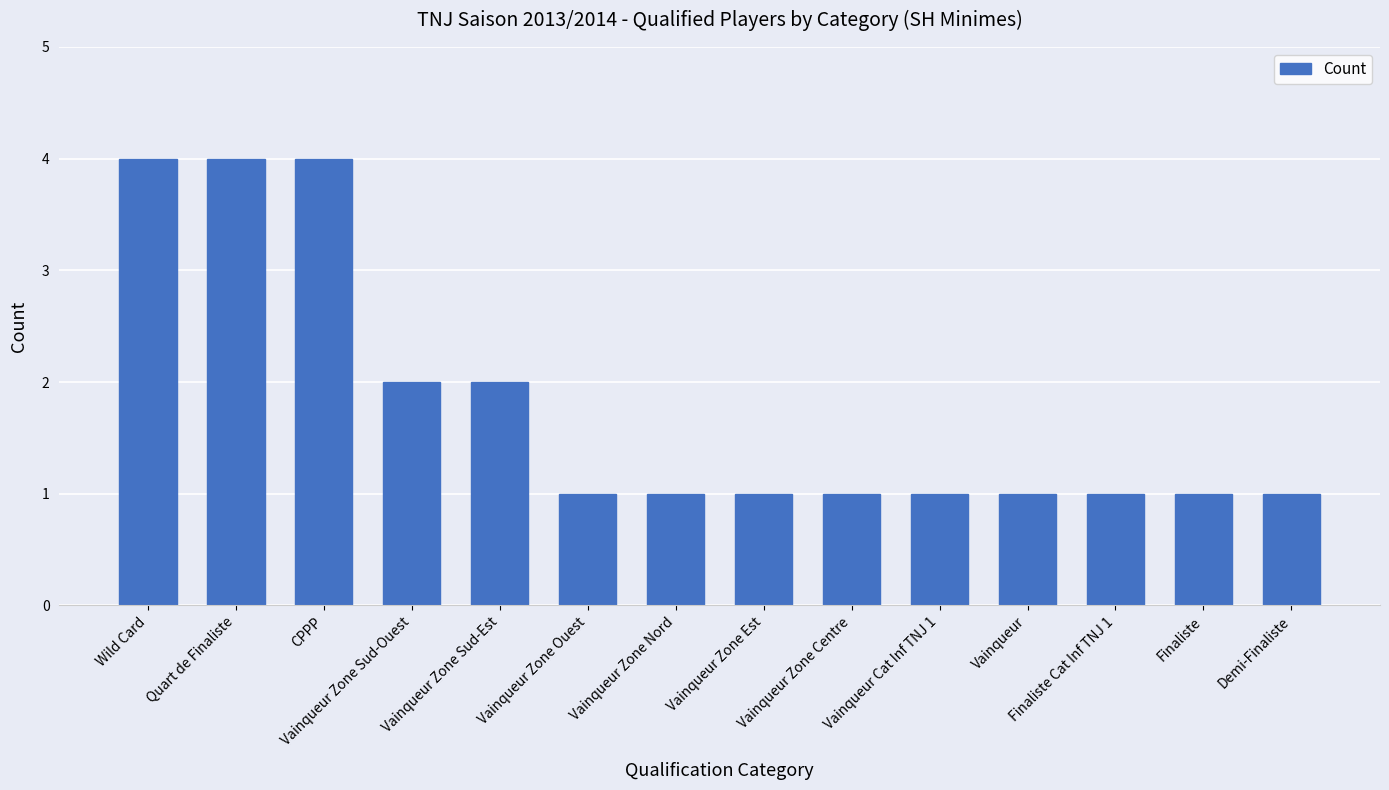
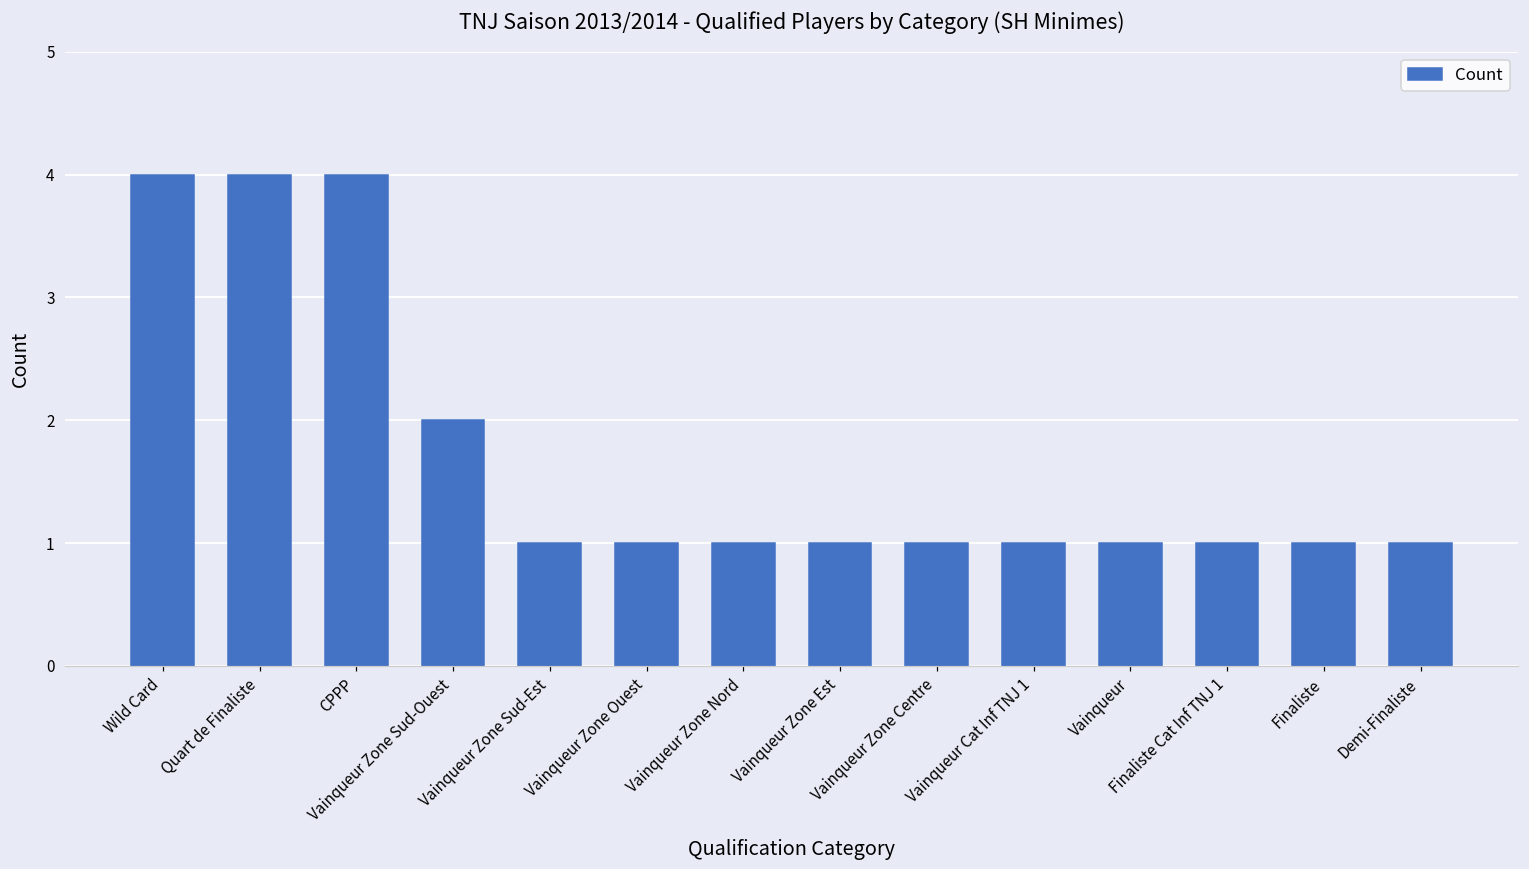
  {
    "Wild Card": 4,
    "Quart de Finaliste": 4,
    "CPPP": 4,
    "Vainqueur Zone Sud-Ouest": 2,
-   "Vainqueur Zone Sud-Est": 2,
+   "Vainqueur Zone Sud-Est": 1,
    "Vainqueur Zone Ouest": 1,
    "Vainqueur Zone Nord": 1,
    "Vainqueur Zone Est": 1,
    "Vainqueur Zone Centre": 1,
    "Vainqueur Cat Inf TNJ 1": 1,
    "Vainqueur": 1,
    "Finaliste Cat Inf TNJ 1": 1,
    "Finaliste": 1,
    "Demi-Finaliste": 1
  }
